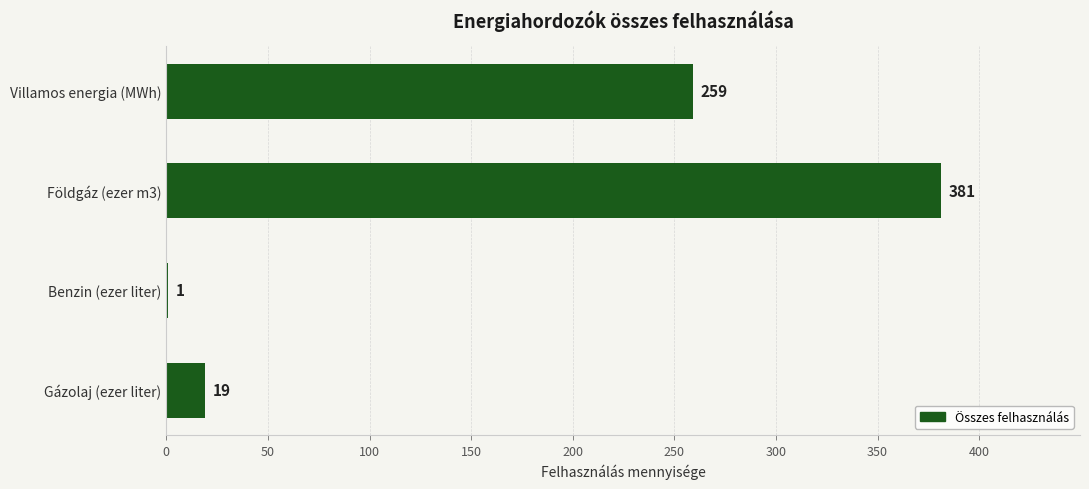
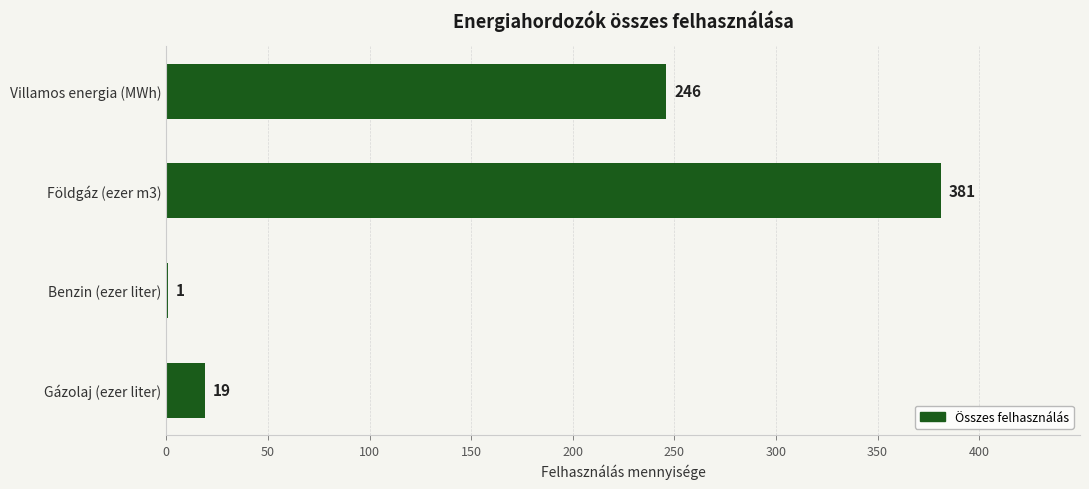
  {
-   "Villamos energia (MWh)": 259,
+   "Villamos energia (MWh)": 246,
    "Földgáz (ezer m3)": 381,
    "Benzin (ezer liter)": 1,
    "Gázolaj (ezer liter)": 19
  }
